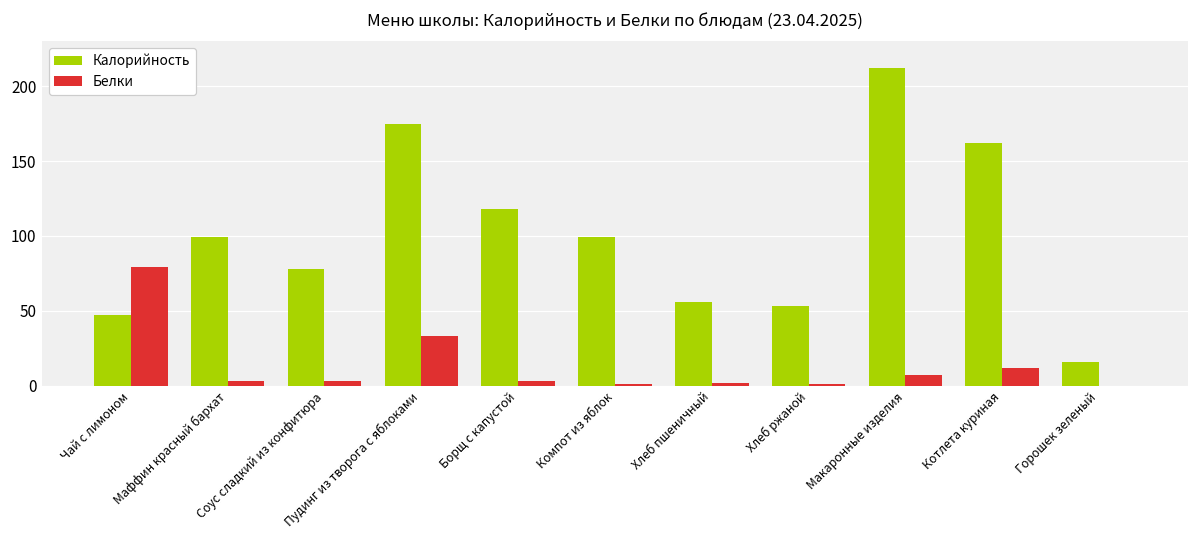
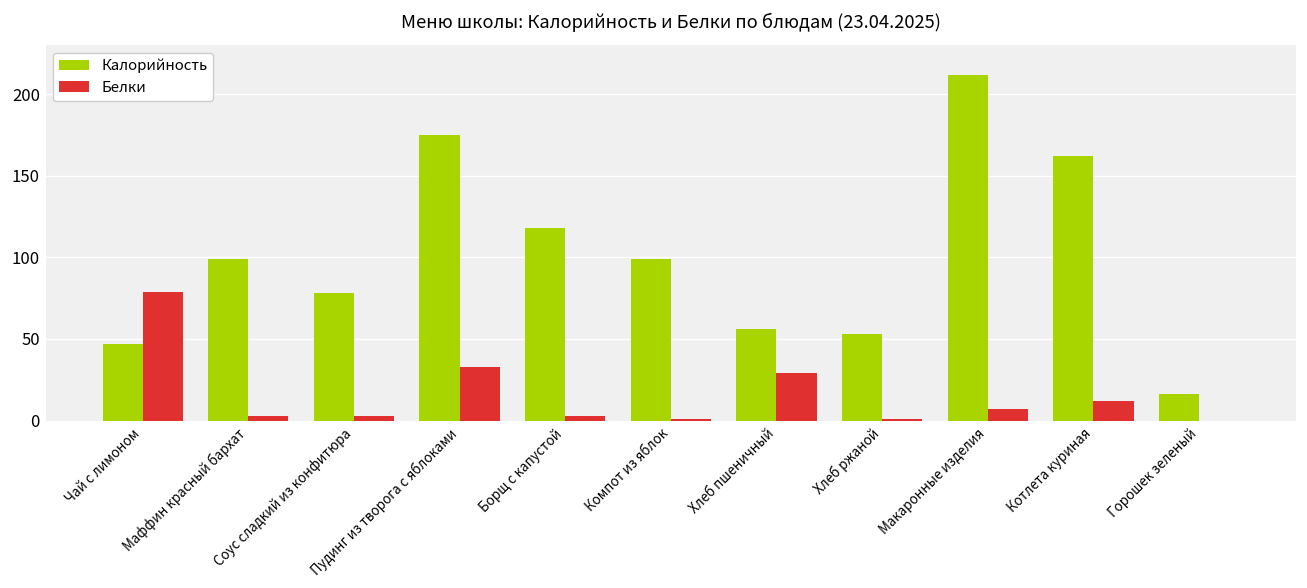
  {
    "Калорийность": {
      "Чай с лимоном": 47,
      "Маффин красный бархат": 99,
      "Соус сладкий из конфитюра": 78,
      "Пудинг из творога с яблоками": 175,
      "Борщ с капустой": 118,
      "Компот из яблок": 99,
      "Хлеб пшеничный": 56,
      "Хлеб ржаной": 53,
      "Макаронные изделия": 212,
      "Котлета куриная": 162,
      "Горошек зеленый": 16
    },
    "Белки": {
      "Чай с лимоном": 79,
      "Маффин красный бархат": 3,
      "Соус сладкий из конфитюра": 3,
      "Пудинг из творога с яблоками": 33,
      "Борщ с капустой": 3,
-     "Хлеб пшеничный": 2,
+     "Хлеб пшеничный": 29,
      "Макаронные изделия": 7,
      "Котлета куриная": 12,
      "Горошек зеленый": 0
    }
  }
